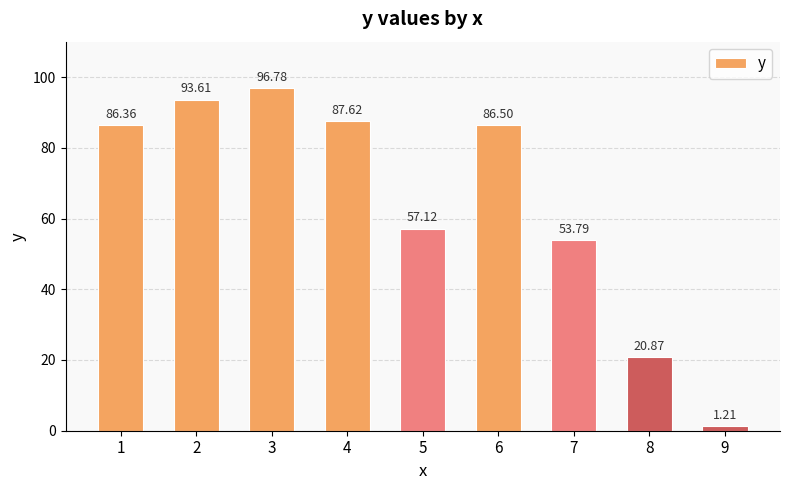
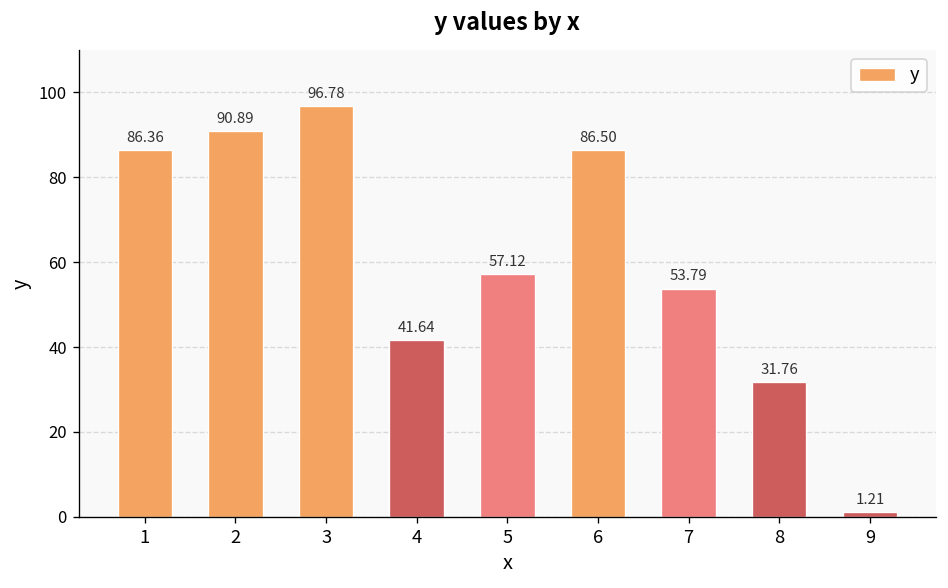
  {
    "1": 86.36,
-   "2": 93.61,
+   "2": 90.89,
    "3": 96.78,
-   "4": 87.62,
+   "4": 41.64,
    "5": 57.12,
    "6": 86.50,
    "7": 53.79,
-   "8": 20.87,
+   "8": 31.76,
    "9": 1.21
  }
